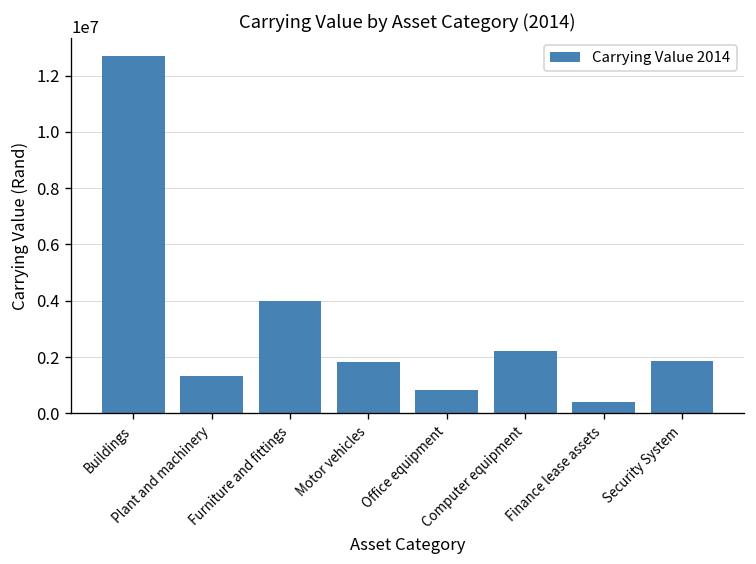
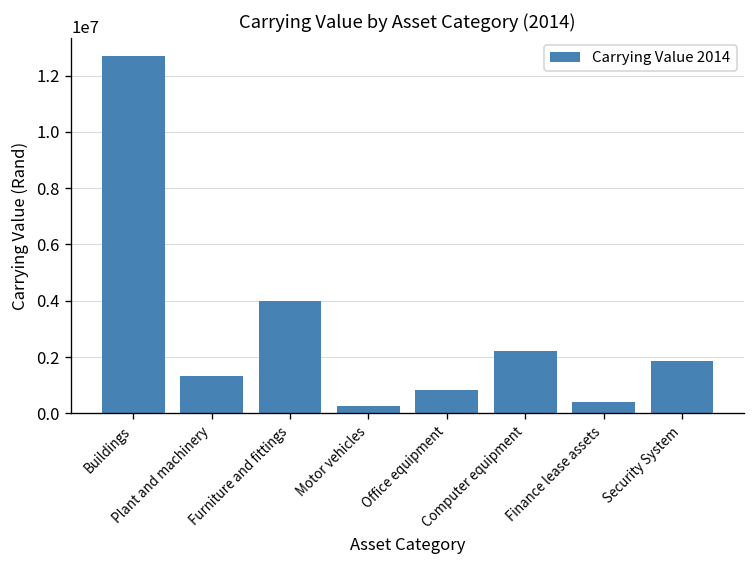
  {
    "Buildings": 12700000,
    "Plant and machinery": 1300000,
    "Furniture and fittings": 4000000,
-   "Motor vehicles": 1800000,
+   "Motor vehicles": 300000,
    "Office equipment": 800000,
    "Computer equipment": 2200000,
    "Finance lease assets": 400000,
    "Security System": 1900000
  }
